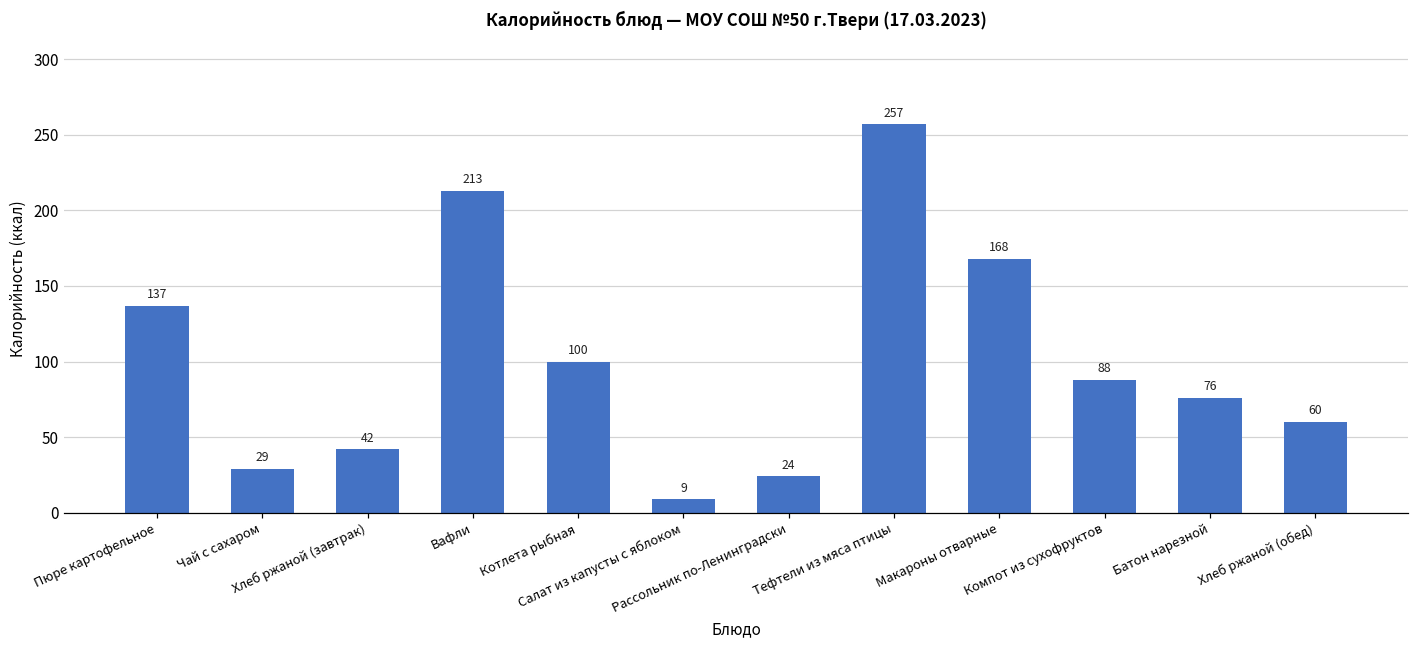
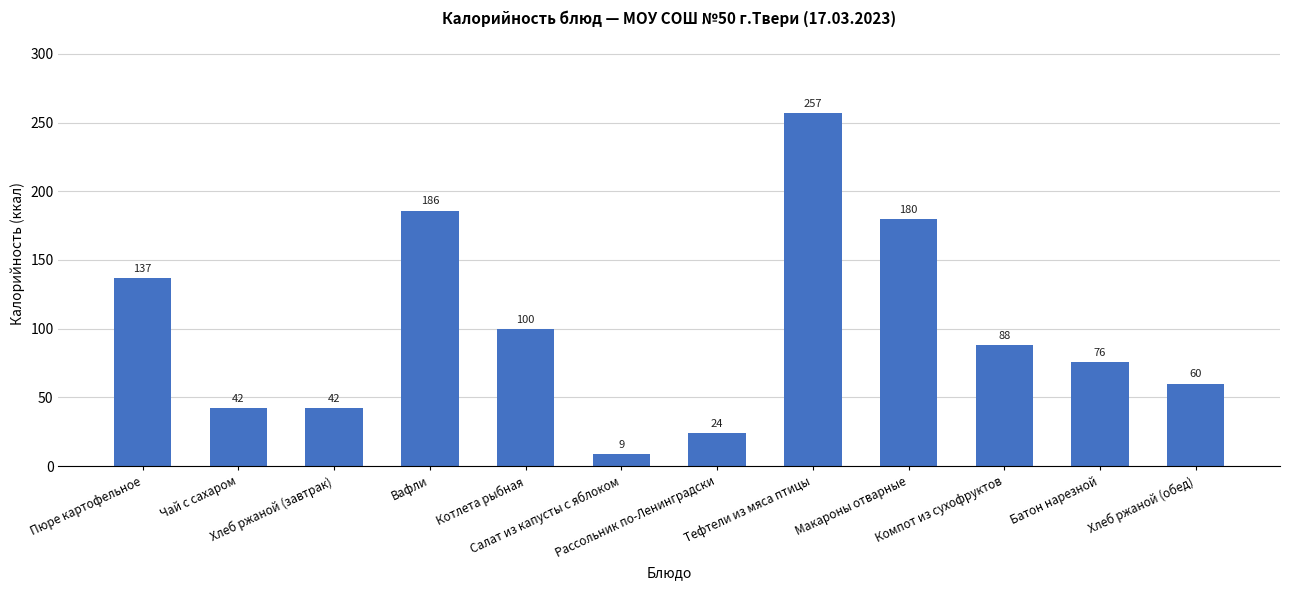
  {
    "Пюре картофельное": 137,
-   "Чай с сахаром": 29,
+   "Чай с сахаром": 42,
    "Хлеб ржаной (завтрак)": 42,
-   "Вафли": 213,
+   "Вафли": 186,
    "Котлета рыбная": 100,
    "Салат из капусты с яблоком": 9,
    "Рассольник по-Ленинградски": 24,
    "Тефтели из мяса птицы": 257,
-   "Макароны отварные": 168,
+   "Макароны отварные": 180,
    "Компот из сухофруктов": 88,
    "Батон нарезной": 76,
    "Хлеб ржаной (обед)": 60
  }
